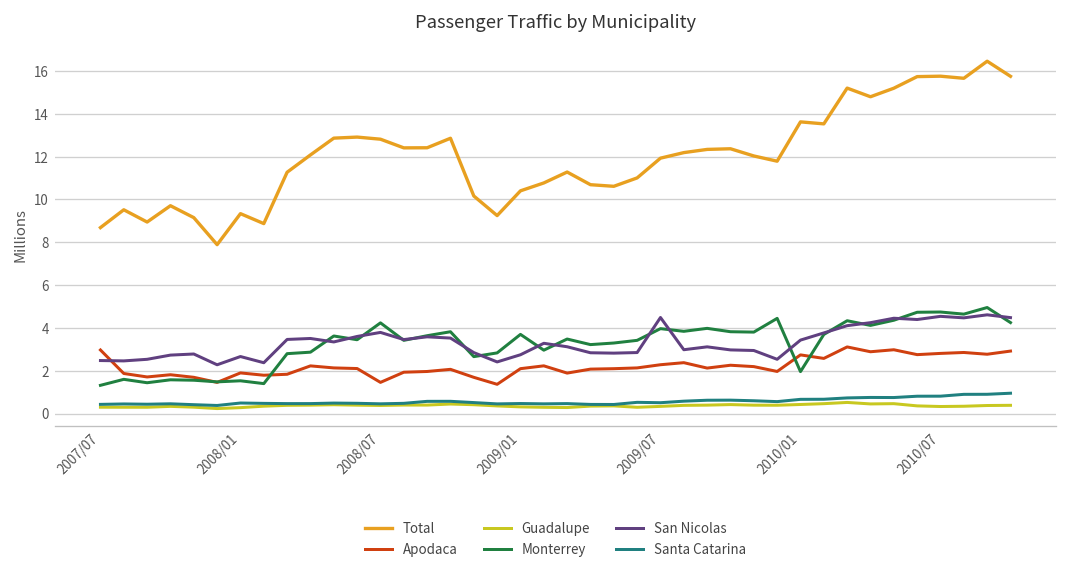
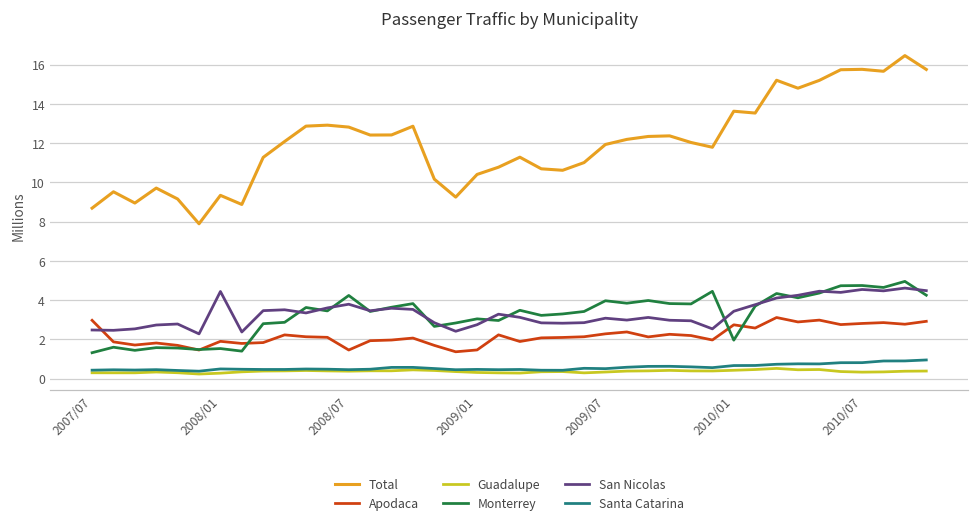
  {
    "Apodaca": {
      "2007/07": 3.0,
      "2008/01": 1.9,
      "2008/07": 1.5,
-     "2009/01": 2.1,
+     "2009/01": 1.5,
      "2009/07": 2.3,
      "2010/01": 2.7,
      "2010/07": 2.8
    },
    "Monterrey": {
      "2007/07": 1.3,
      "2008/01": 1.5,
      "2008/07": 4.2,
-     "2009/01": 3.7,
+     "2009/01": 3.0,
      "2009/07": 4.0,
      "2010/01": 2.0,
      "2010/07": 4.7
    },
    "San Nicolas": {
      "2007/07": 2.5,
-     "2008/01": 2.7,
+     "2008/01": 4.4,
      "2008/07": 3.8,
      "2009/01": 2.7,
-     "2009/07": 4.5,
+     "2009/07": 3.1,
      "2010/01": 3.4,
      "2010/07": 4.5
    },
    "Santa Catarina": {
      "2008/01": 0.5,
      "2009/01": 0.5,
      "2009/07": 0.5,
      "2010/01": 0.7,
      "2010/07": 0.8
    }
  }
